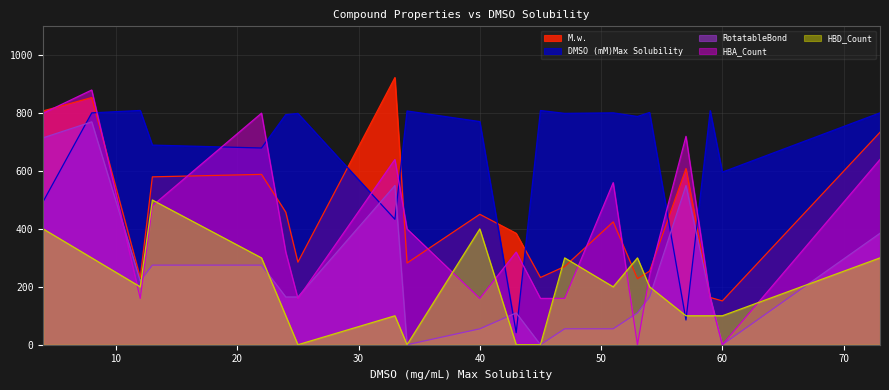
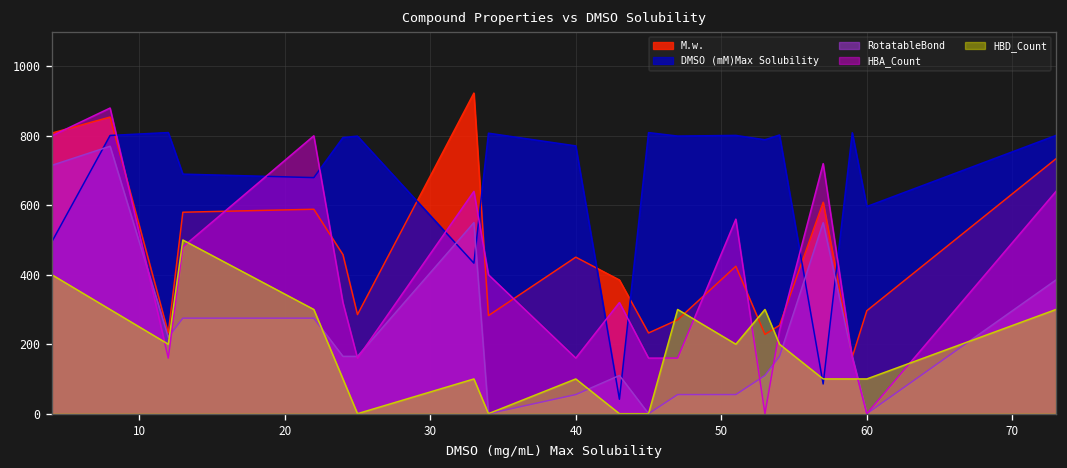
  {
    "M.w.": {
      "40": 450,
-     "60": 150
+     "60": 300
    },
    "DMSO (mM)Max Solubility": {
      "40": 770,
      "60": 600
    },
    "HBD_Count": {
-     "40": 400,
+     "40": 100,
      "60": 100
    }
  }
